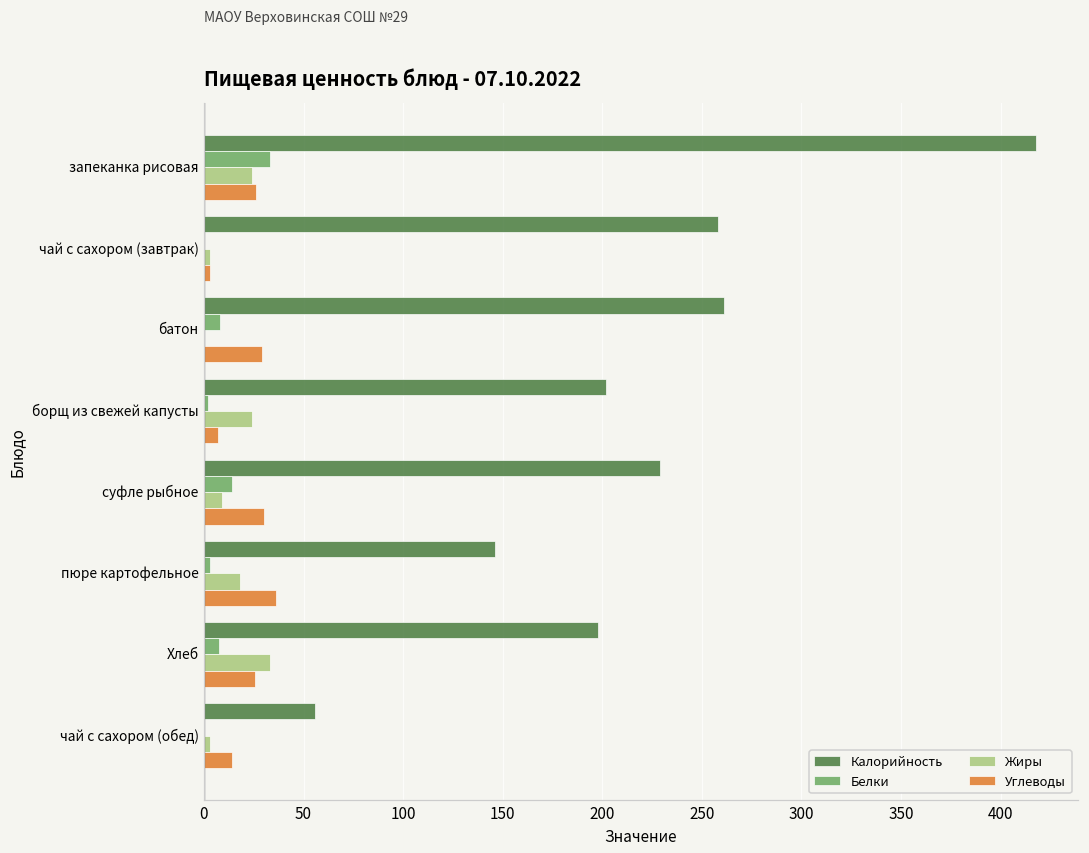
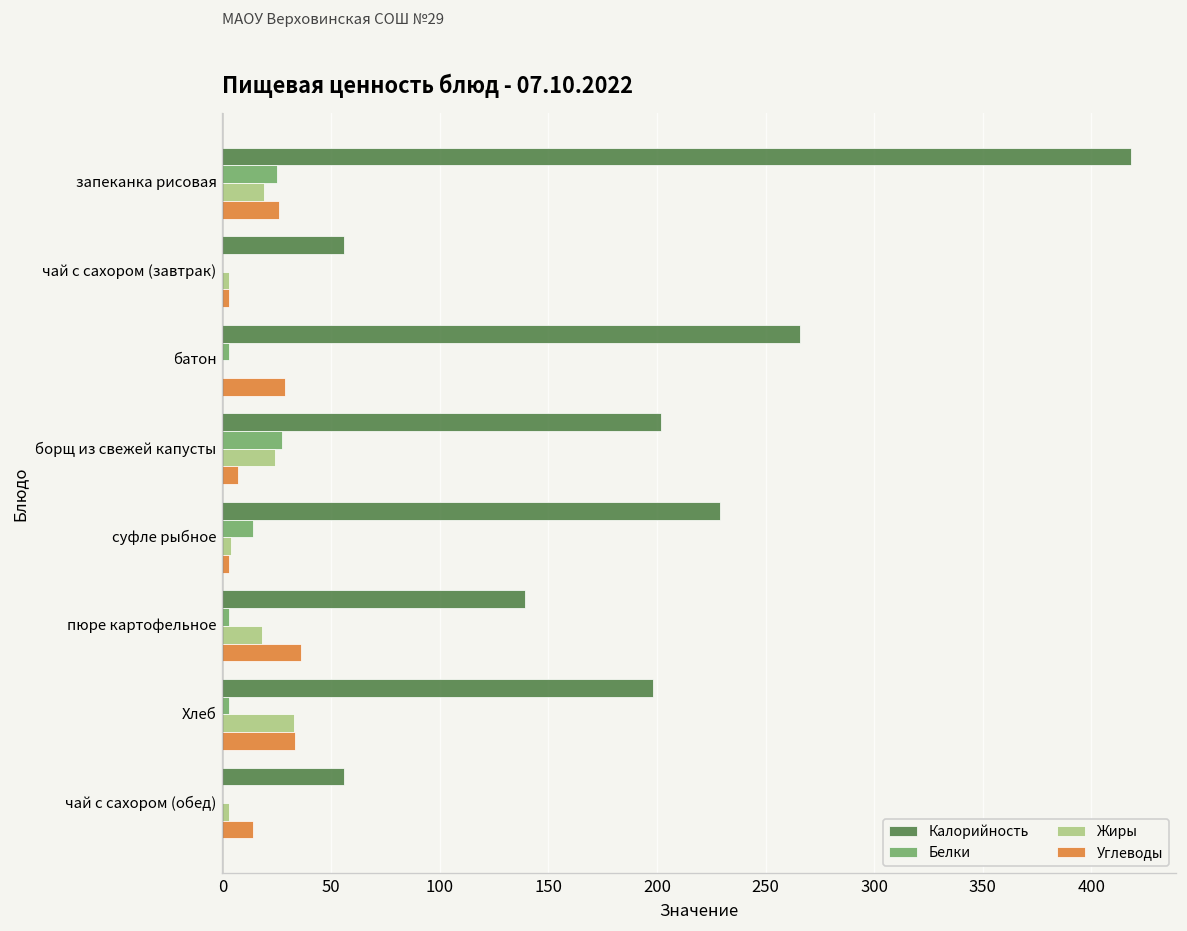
  {
    "Калорийность": {
      "запеканка рисовая": 418,
-     "чай с сахором (завтрак)": 258,
-     "батон": 261,
+     "чай с сахором (завтрак)": 56,
+     "батон": 266,
      "борщ из свежей капусты": 202,
      "суфле рыбное": 229,
-     "пюре картофельное": 146,
+     "пюре картофельное": 139,
      "Хлеб": 198,
      "чай с сахором (обед)": 56
    },
    "Белки": {
-     "запеканка рисовая": 33,
+     "запеканка рисовая": 25,
      "чай с сахором (завтрак)": 0,
-     "батон": 8,
-     "борщ из свежей капусты": 2,
+     "батон": 3,
+     "борщ из свежей капусты": 27,
      "суфле рыбное": 14,
      "пюре картофельное": 3,
-     "Хлеб": 8,
+     "Хлеб": 3,
      "чай с сахором (обед)": 0
    },
    "Жиры": {
-     "запеканка рисовая": 24,
+     "запеканка рисовая": 19,
      "чай с сахором (завтрак)": 3,
      "батон": 0,
      "борщ из свежей капусты": 24,
-     "суфле рыбное": 9,
+     "суфле рыбное": 4,
      "пюре картофельное": 18,
      "Хлеб": 33,
      "чай с сахором (обед)": 3
    },
    "Углеводы": {
      "запеканка рисовая": 26,
      "чай с сахором (завтрак)": 3,
      "батон": 29,
      "борщ из свежей капусты": 7,
-     "суфле рыбное": 30,
+     "суфле рыбное": 3,
      "пюре картофельное": 36,
-     "Хлеб": 26,
+     "Хлеб": 33,
      "чай с сахором (обед)": 14
    }
  }
